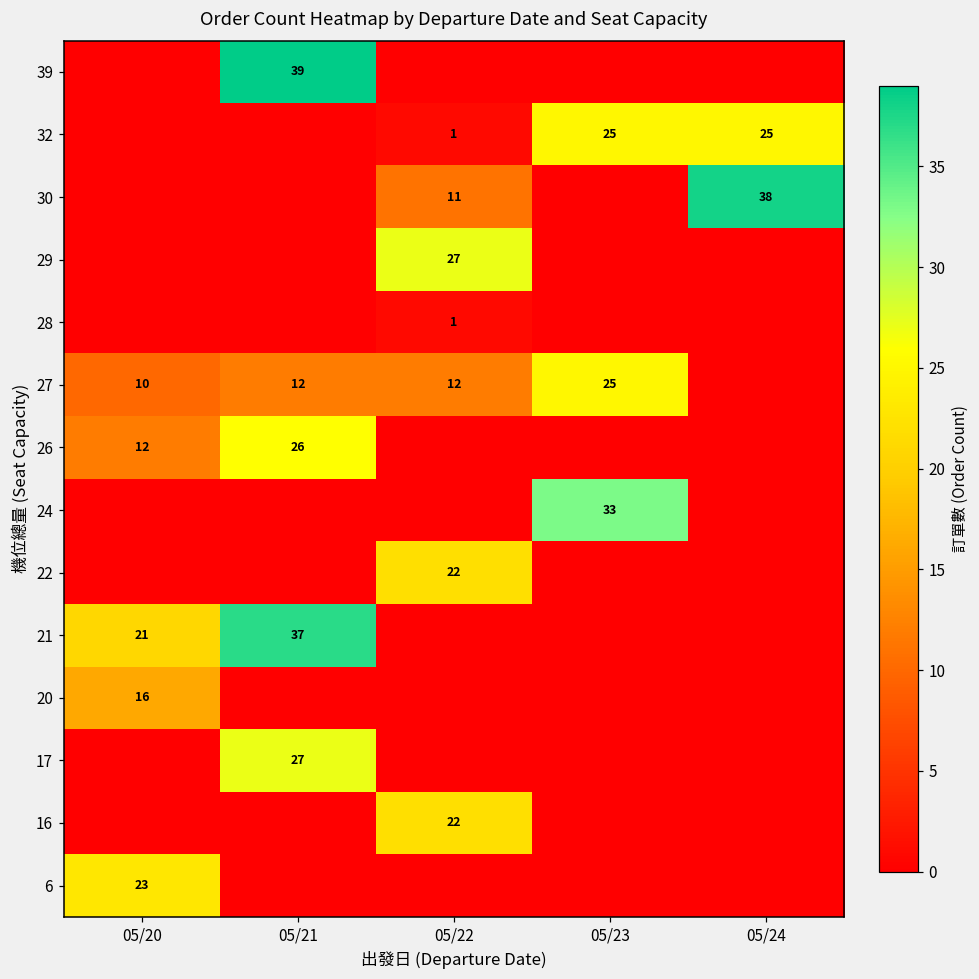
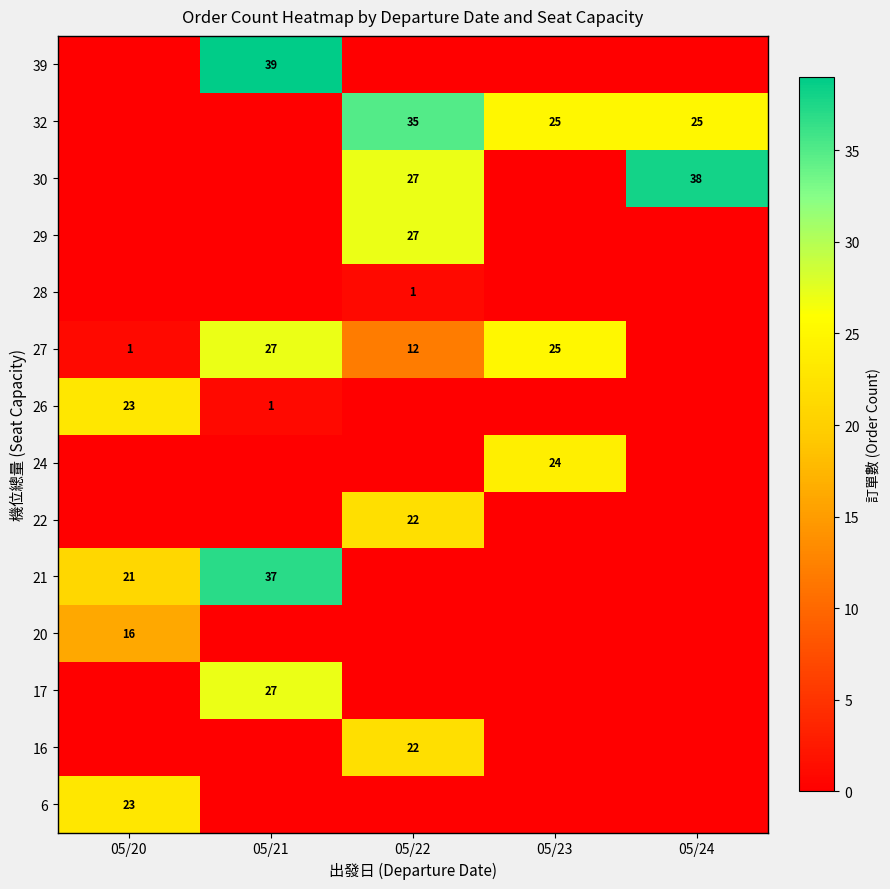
  {
    "39": {
      "05/21": 39
    },
    "32": {
-     "05/22": 1,
+     "05/22": 35,
      "05/23": 25,
      "05/24": 25
    },
    "30": {
-     "05/22": 11,
+     "05/22": 27,
      "05/24": 38
    },
    "29": {
      "05/22": 27
    },
    "28": {
      "05/22": 1
    },
    "27": {
-     "05/20": 10,
-     "05/21": 12,
+     "05/20": 1,
+     "05/21": 27,
      "05/22": 12,
      "05/23": 25
    },
    "26": {
-     "05/20": 12,
-     "05/21": 26
+     "05/20": 23,
+     "05/21": 1
    },
    "24": {
-     "05/23": 33
+     "05/23": 24
    },
    "22": {
      "05/22": 22
    },
    "21": {
      "05/20": 21,
      "05/21": 37
    },
    "20": {
      "05/20": 16
    },
    "17": {
      "05/21": 27
    },
    "16": {
      "05/22": 22
    },
    "6": {
      "05/20": 23
    }
  }
